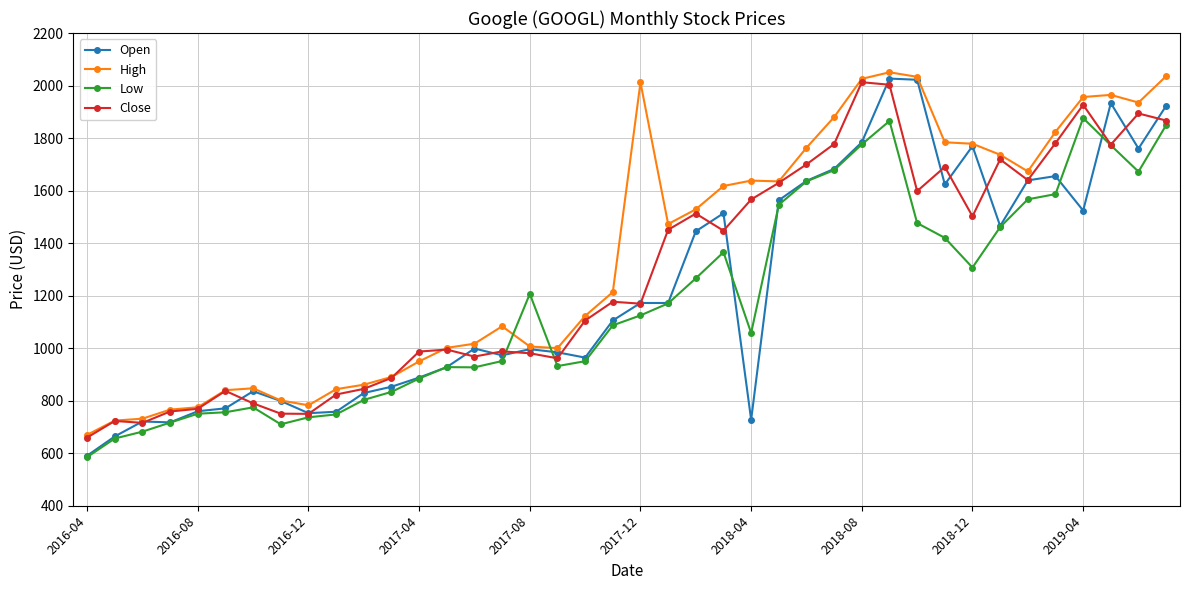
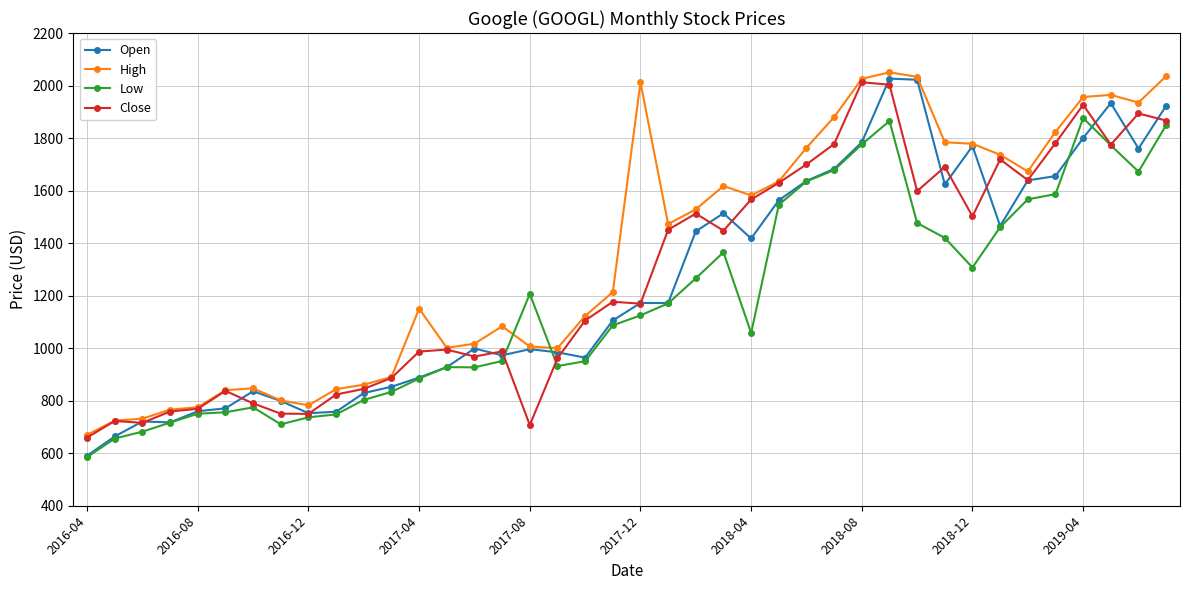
  {
    "Open": {
      "2017-08": 1000,
-     "2018-04": 730,
-     "2019-04": 1520
+     "2018-04": 1420,
+     "2019-04": 1800
    },
    "High": {
      "2016-04": 670,
      "2016-12": 780,
-     "2017-04": 950,
+     "2017-04": 1150,
      "2017-08": 1010,
      "2017-12": 2010,
-     "2018-04": 1640,
+     "2018-04": 1580,
      "2018-08": 2030,
      "2019-04": 1960
    },
    "Low": {
      "2016-12": 740,
      "2017-08": 1210,
      "2017-12": 1120,
      "2018-04": 1060,
      "2018-12": 1310,
      "2019-04": 1880
    },
    "Close": {
      "2016-04": 660,
      "2017-04": 990,
-     "2017-08": 980,
+     "2017-08": 710,
      "2018-04": 1570,
      "2018-08": 2010,
      "2018-12": 1500,
      "2019-04": 1930
    }
  }
